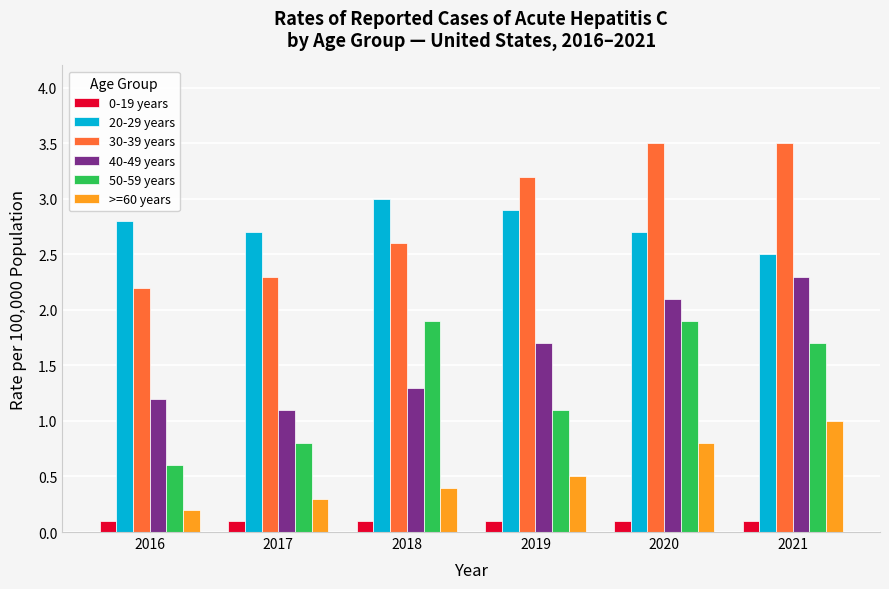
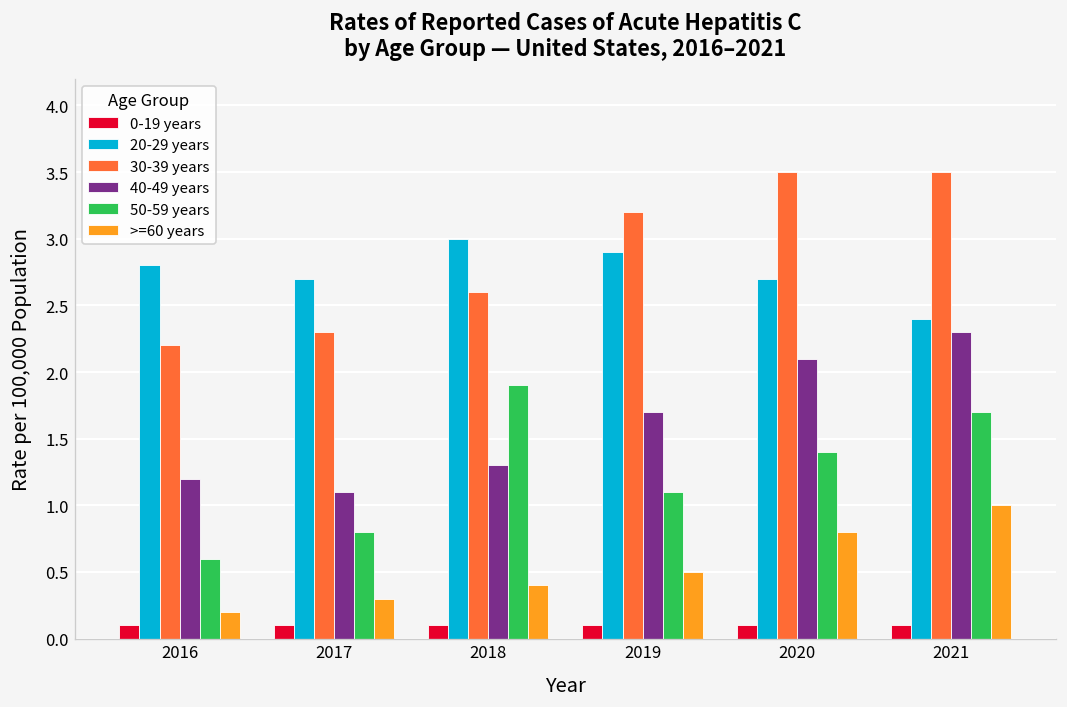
  {
    "0-19 years": {
      "2016": 0.1,
      "2017": 0.1,
      "2018": 0.1,
      "2019": 0.1,
      "2020": 0.1,
      "2021": 0.1
    },
    "20-29 years": {
      "2016": 2.8,
      "2017": 2.7,
      "2018": 3.0,
      "2019": 2.9,
      "2020": 2.7,
-     "2021": 2.5
+     "2021": 2.4
    },
    "40-49 years": {
      "2016": 1.2,
      "2017": 1.1,
      "2018": 1.3,
      "2019": 1.7,
      "2020": 2.1,
      "2021": 2.3
    },
    "50-59 years": {
      "2016": 0.6,
      "2017": 0.8,
      "2018": 1.9,
      "2019": 1.1,
-     "2020": 1.9,
+     "2020": 1.4,
      "2021": 1.7
    }
  }
